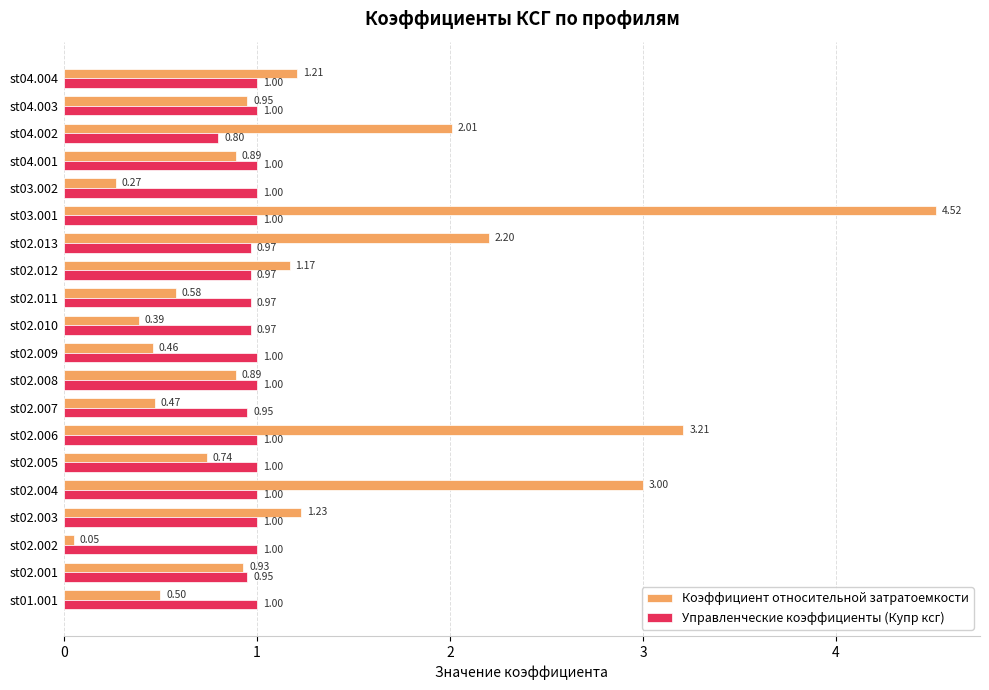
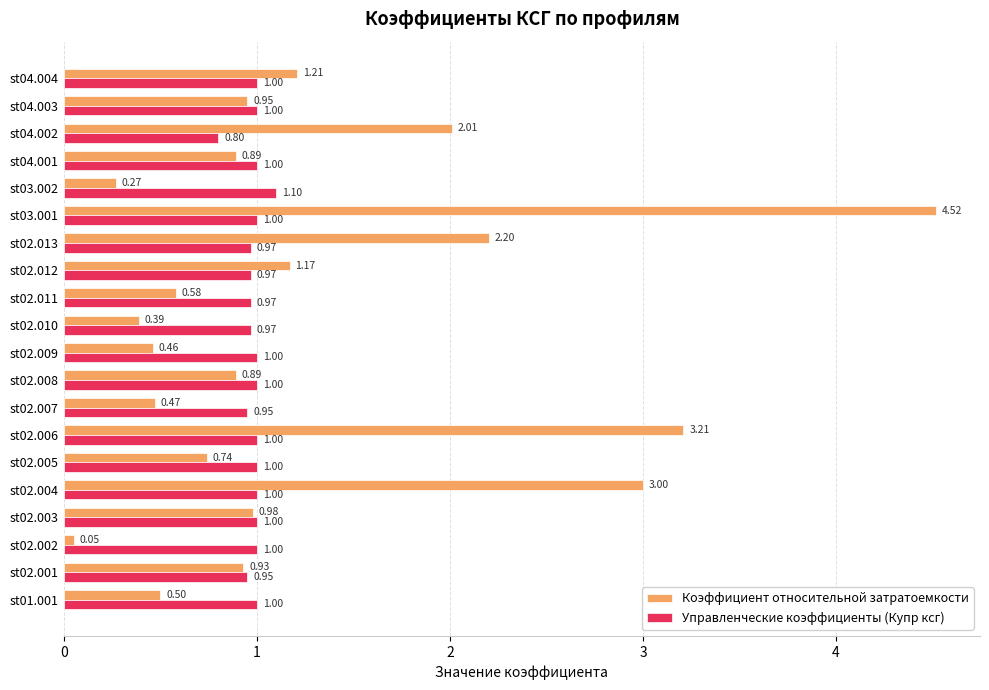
  {
    "Коэффициент относительной затратоемкости": {
      "st04.004": 1.21,
      "st04.003": 0.95,
      "st04.002": 2.01,
      "st04.001": 0.89,
      "st03.002": 0.27,
      "st03.001": 4.52,
      "st02.013": 2.20,
      "st02.012": 1.17,
      "st02.011": 0.58,
      "st02.010": 0.39,
      "st02.009": 0.46,
      "st02.008": 0.89,
      "st02.007": 0.47,
      "st02.006": 3.21,
      "st02.005": 0.74,
      "st02.004": 3.00,
-     "st02.003": 1.23,
+     "st02.003": 0.98,
      "st02.002": 0.05,
      "st02.001": 0.93,
      "st01.001": 0.50
    },
    "Управленческие коэффициенты (Купр ксг)": {
      "st04.004": 1.00,
      "st04.003": 1.00,
      "st04.002": 0.80,
      "st04.001": 1.00,
-     "st03.002": 1.00,
+     "st03.002": 1.10,
      "st03.001": 1.00,
      "st02.013": 0.97,
      "st02.012": 0.97,
      "st02.011": 0.97,
      "st02.010": 0.97,
      "st02.009": 1.00,
      "st02.008": 1.00,
      "st02.007": 0.95,
      "st02.006": 1.00,
      "st02.005": 1.00,
      "st02.004": 1.00,
      "st02.003": 1.00,
      "st02.002": 1.00,
      "st02.001": 0.95,
      "st01.001": 1.00
    }
  }
